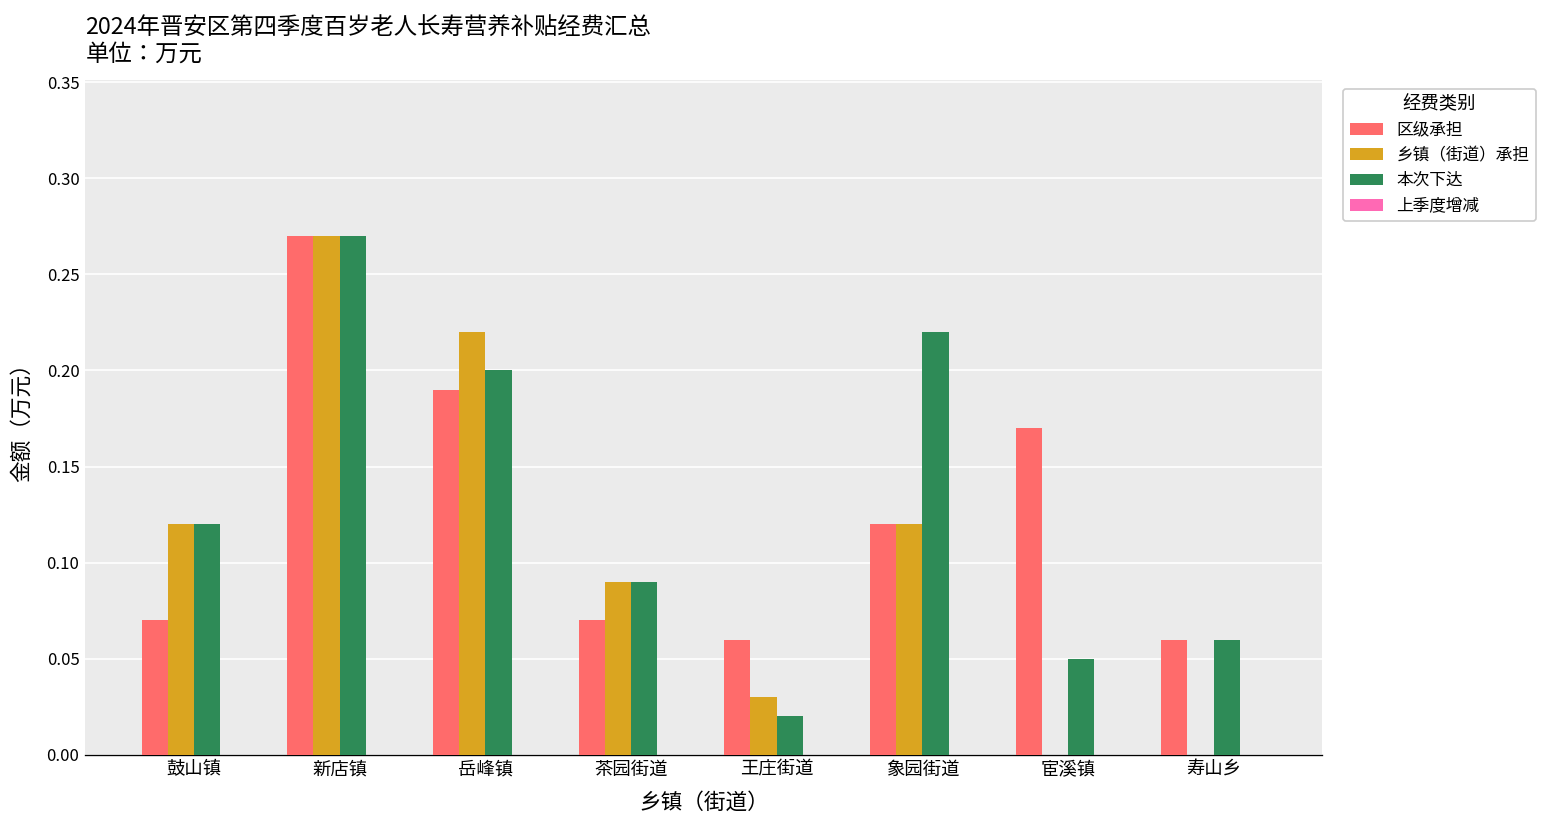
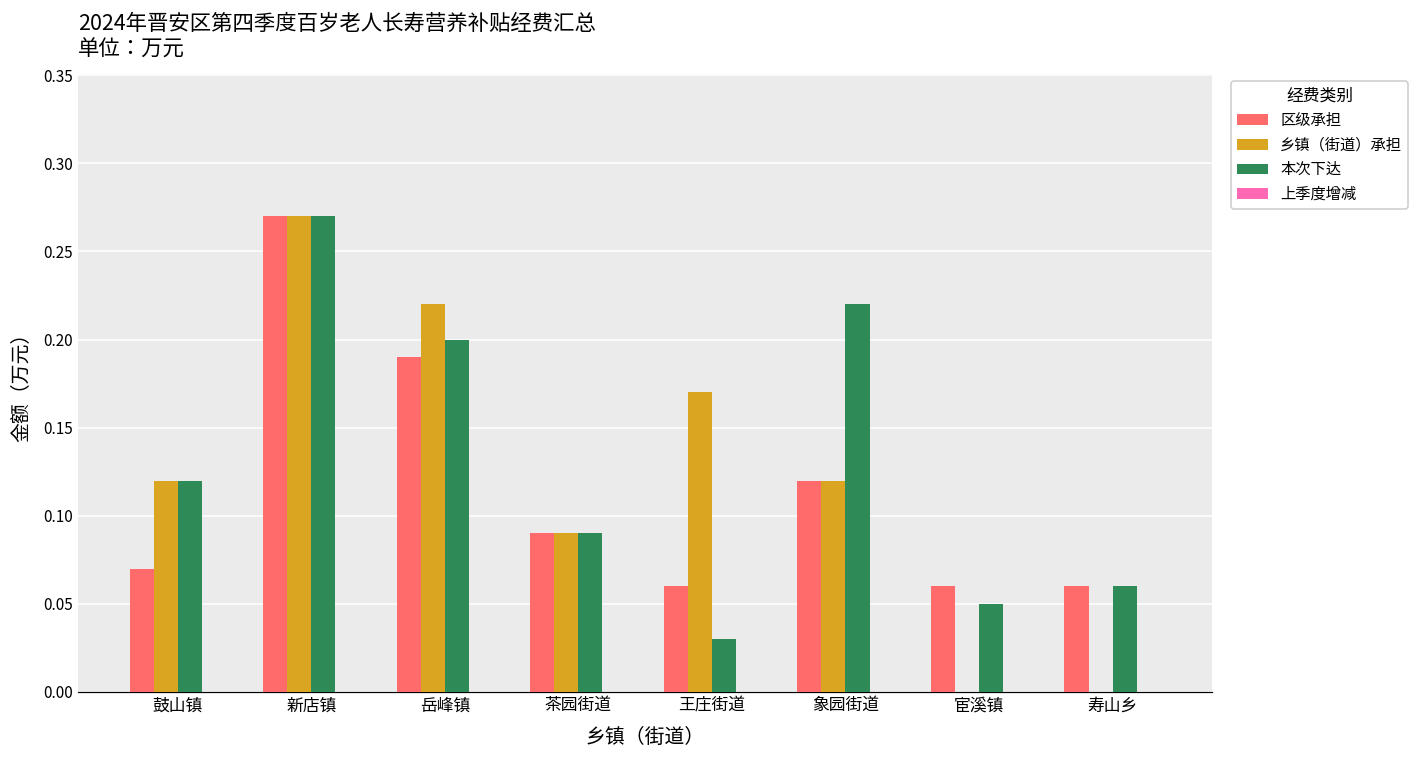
  {
    "区级承担": {
      "鼓山镇": 0.07,
      "新店镇": 0.27,
      "岳峰镇": 0.19,
-     "茶园街道": 0.07,
+     "茶园街道": 0.09,
      "王庄街道": 0.06,
      "象园街道": 0.12,
-     "宦溪镇": 0.17,
+     "宦溪镇": 0.06,
      "寿山乡": 0.06
    },
    "乡镇（街道）承担": {
      "鼓山镇": 0.12,
      "新店镇": 0.27,
      "岳峰镇": 0.22,
      "茶园街道": 0.09,
-     "王庄街道": 0.03,
+     "王庄街道": 0.17,
      "象园街道": 0.12,
      "宦溪镇": 0.00,
      "寿山乡": 0.00
    },
    "本次下达": {
      "鼓山镇": 0.12,
      "新店镇": 0.27,
      "岳峰镇": 0.20,
      "茶园街道": 0.09,
-     "王庄街道": 0.02,
+     "王庄街道": 0.03,
      "象园街道": 0.22,
      "宦溪镇": 0.05,
      "寿山乡": 0.06
    },
    "上季度增减": {
      "鼓山镇": 0.00,
      "新店镇": 0.00,
      "岳峰镇": 0.00,
      "茶园街道": 0.00,
      "王庄街道": 0.00,
      "象园街道": 0.00,
      "宦溪镇": 0.00,
      "寿山乡": 0.00
    }
  }
